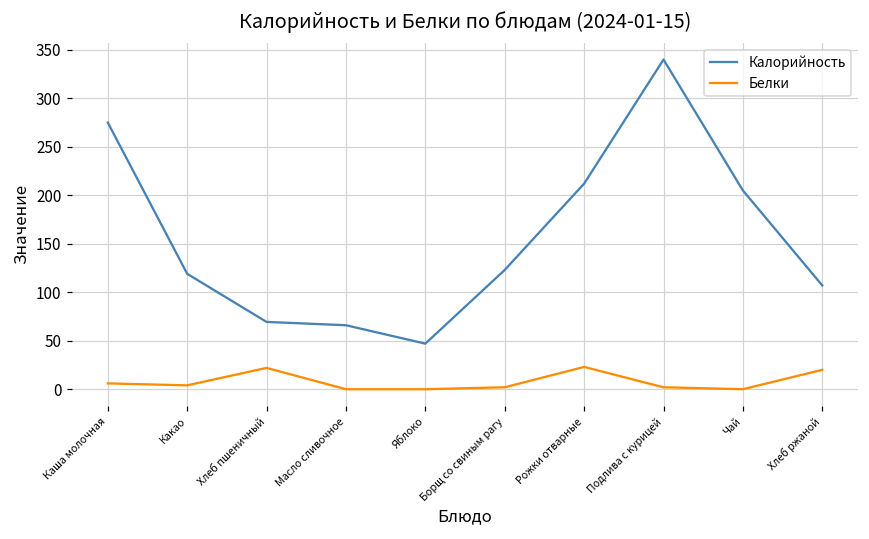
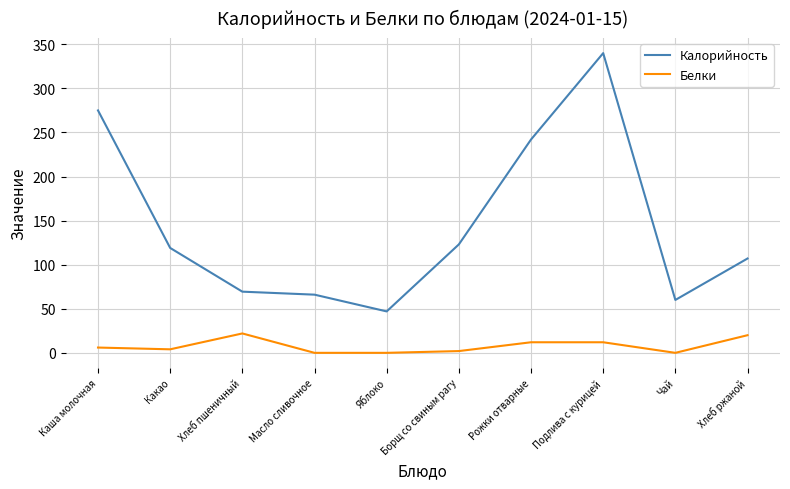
  {
    "Калорийность": {
      "Каша молочная": 280,
      "Какао": 120,
      "Хлеб пшеничный": 70,
      "Масло сливочное": 70,
      "Яблоко": 50,
      "Борщ со свиным рагу": 120,
-     "Рожки отварные": 210,
+     "Рожки отварные": 240,
      "Подлива с курицей": 340,
-     "Чай": 210,
+     "Чай": 60,
      "Хлеб ржаной": 110
    },
    "Белки": {
      "Каша молочная": 10,
      "Какао": 0,
      "Хлеб пшеничный": 20,
      "Масло сливочное": 0,
      "Яблоко": 0,
      "Борщ со свиным рагу": 0,
-     "Рожки отварные": 20,
-     "Подлива с курицей": 0,
+     "Рожки отварные": 10,
+     "Подлива с курицей": 10,
      "Чай": 0,
      "Хлеб ржаной": 20
    }
  }
